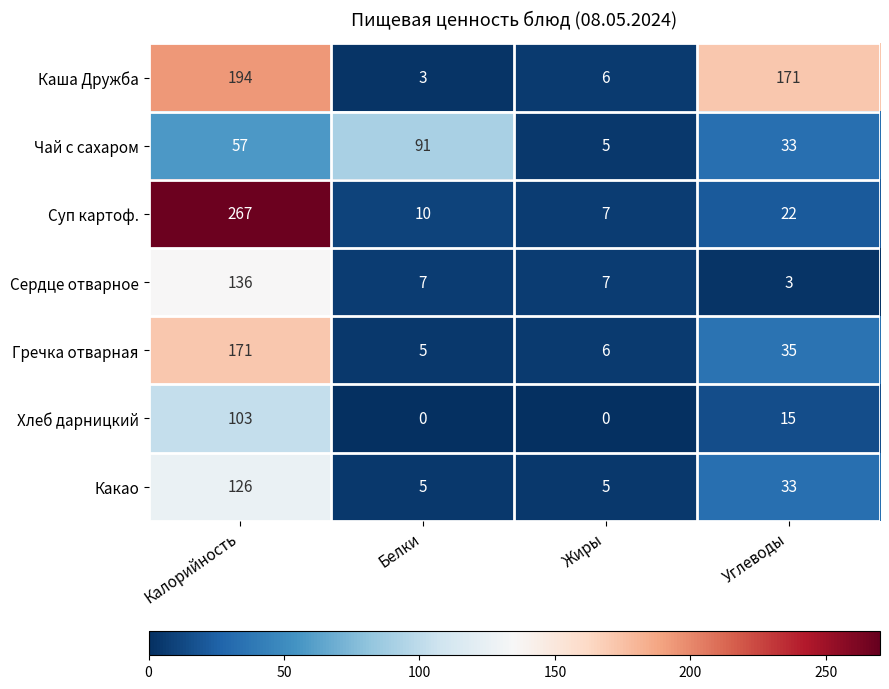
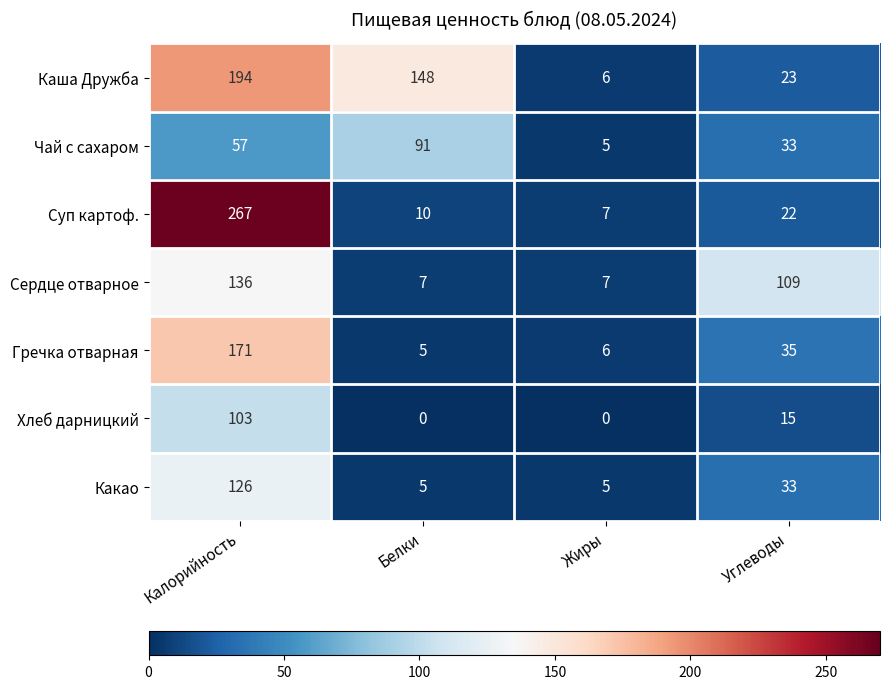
  {
    "Каша Дружба": {
      "Калорийность": 194,
-     "Белки": 3,
+     "Белки": 148,
      "Жиры": 6,
-     "Углеводы": 171
+     "Углеводы": 23
    },
    "Чай с сахаром": {
      "Калорийность": 57,
      "Белки": 91,
      "Жиры": 5,
      "Углеводы": 33
    },
    "Суп картоф.": {
      "Калорийность": 267,
      "Белки": 10,
      "Жиры": 7,
      "Углеводы": 22
    },
    "Сердце отварное": {
      "Калорийность": 136,
      "Белки": 7,
      "Жиры": 7,
-     "Углеводы": 3
+     "Углеводы": 109
    },
    "Гречка отварная": {
      "Калорийность": 171,
      "Белки": 5,
      "Жиры": 6,
      "Углеводы": 35
    },
    "Хлеб дарницкий": {
      "Калорийность": 103,
      "Белки": 0,
      "Жиры": 0,
      "Углеводы": 15
    },
    "Какао": {
      "Калорийность": 126,
      "Белки": 5,
      "Жиры": 5,
      "Углеводы": 33
    }
  }
